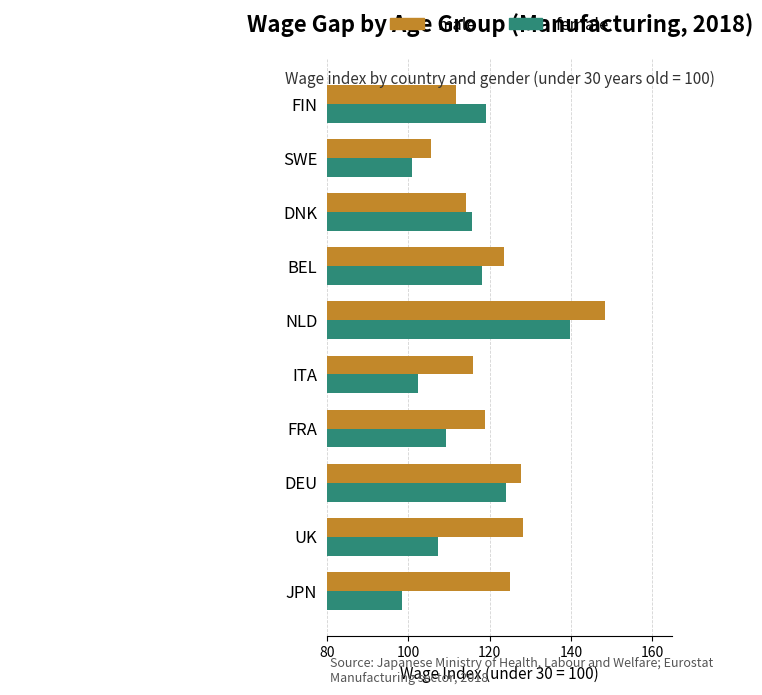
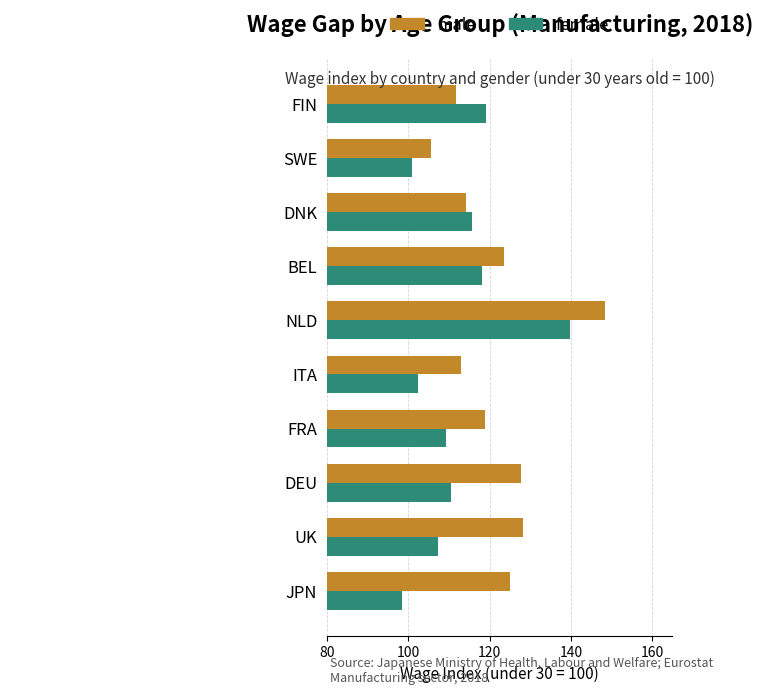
  {
    "male": {
      "SWE": 106,
      "DNK": 114,
      "BEL": 124,
      "NLD": 148,
-     "ITA": 116,
+     "ITA": 113,
      "FRA": 119,
      "DEU": 128,
      "UK": 128,
      "JPN": 125
    },
    "female": {
      "FIN": 119,
      "SWE": 101,
      "DNK": 116,
      "BEL": 118,
      "NLD": 140,
      "ITA": 102,
      "FRA": 109,
-     "DEU": 124,
+     "DEU": 110,
      "UK": 107,
      "JPN": 98
    }
  }
